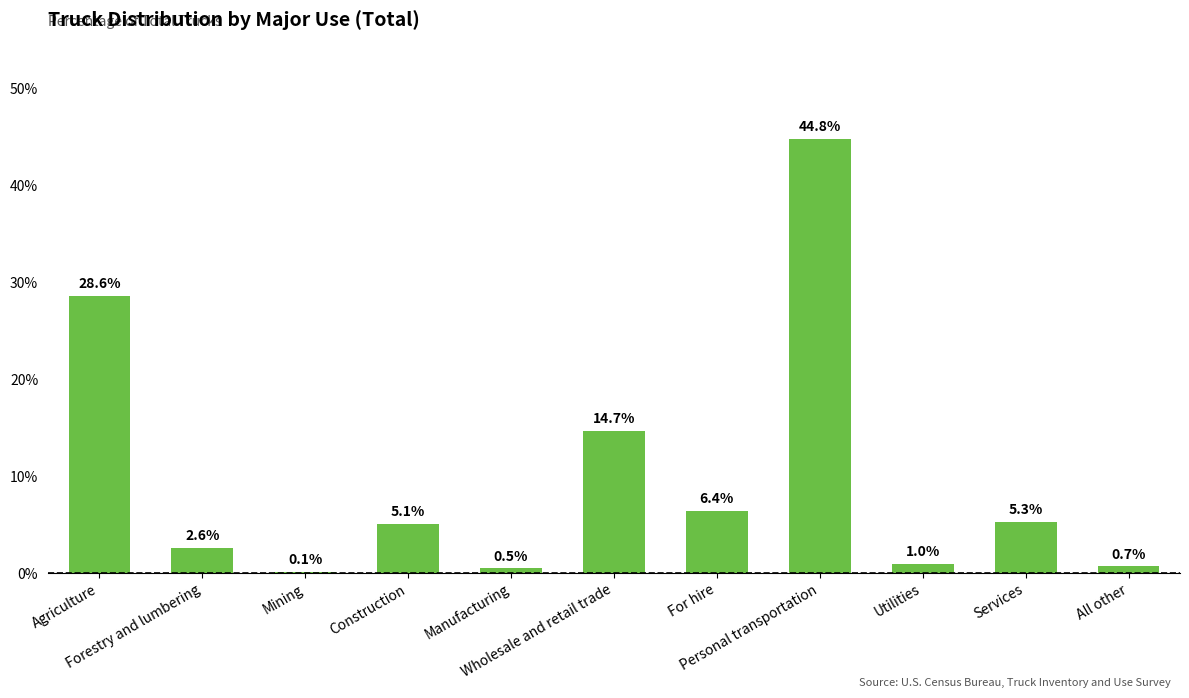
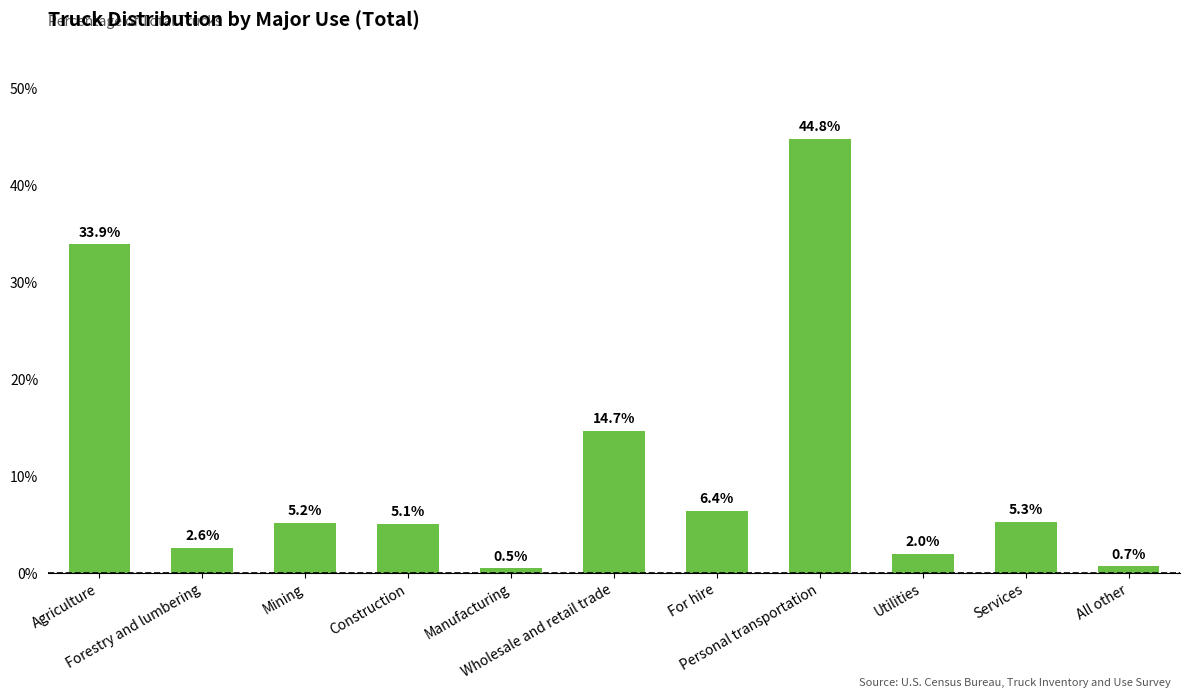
  {
-   "Agriculture": "28.6%",
+   "Agriculture": "33.9%",
    "Forestry and lumbering": "2.6%",
-   "Mining": "0.1%",
+   "Mining": "5.2%",
    "Construction": "5.1%",
    "Manufacturing": "0.5%",
    "Wholesale and retail trade": "14.7%",
    "For hire": "6.4%",
    "Personal transportation": "44.8%",
-   "Utilities": "1.0%",
+   "Utilities": "2.0%",
    "Services": "5.3%",
    "All other": "0.7%"
  }
